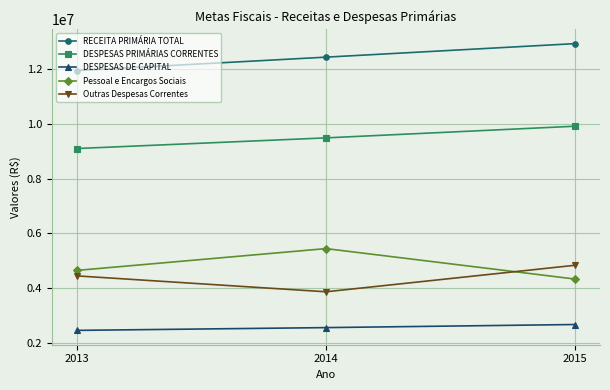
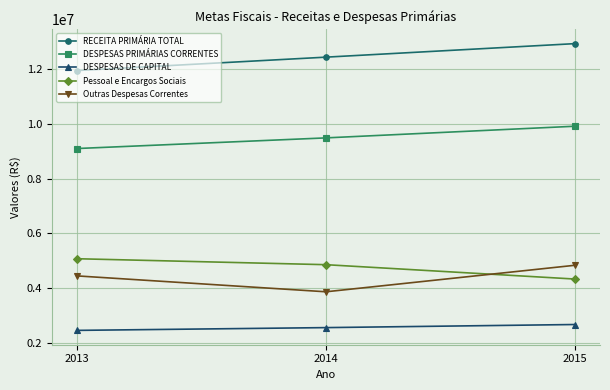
  {
    "Pessoal e Encargos Sociais": {
-     "2013": 4700000,
-     "2014": 5400000,
+     "2013": 5100000,
+     "2014": 4900000,
      "2015": 4300000
    },
    "Outras Despesas Correntes": {
      "2013": 4500000,
      "2014": 3900000,
      "2015": 4800000
    }
  }
